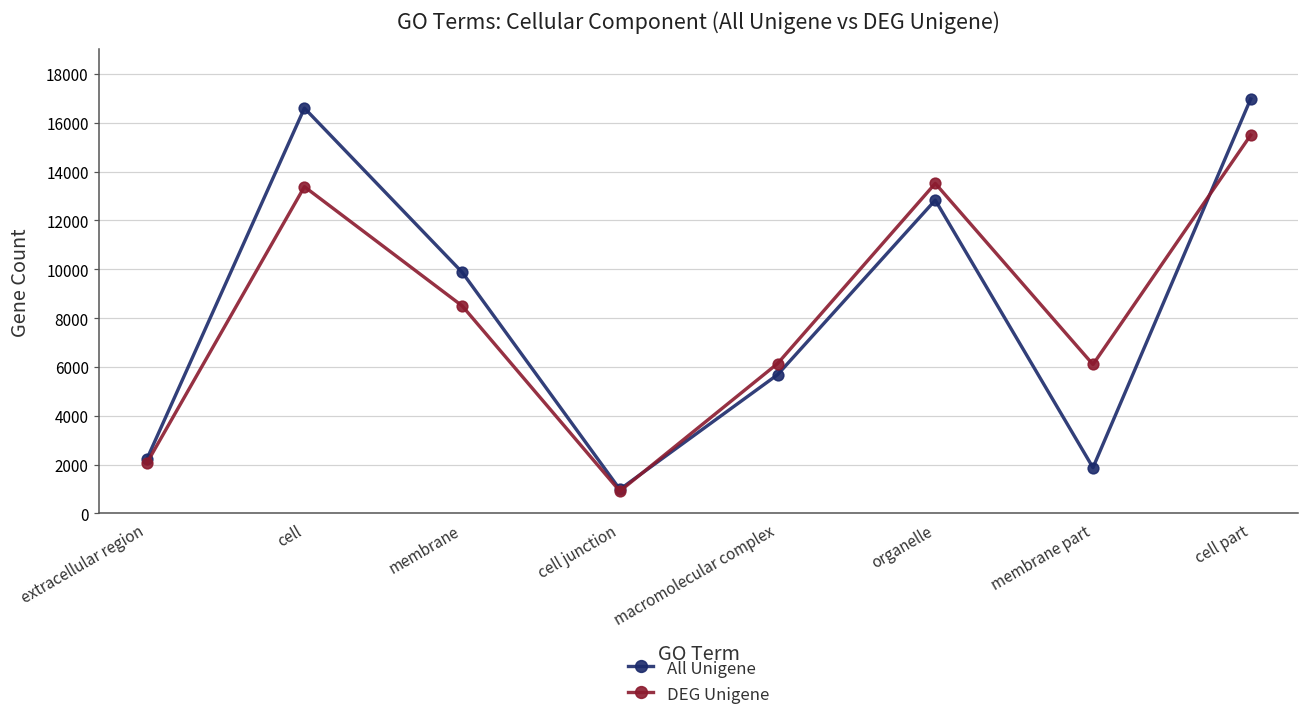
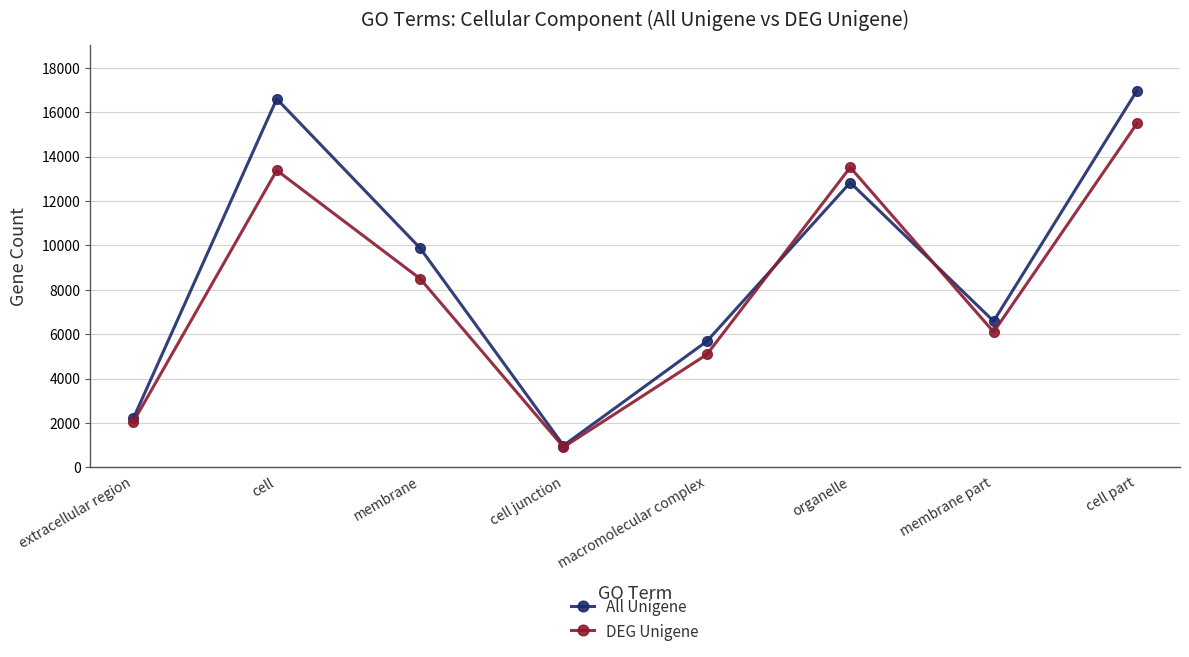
  {
    "All Unigene": {
      "extracellular region": 2200,
      "cell": 16600,
      "membrane": 9900,
      "macromolecular complex": 5700,
      "organelle": 12800,
-     "membrane part": 1900,
+     "membrane part": 6600,
      "cell part": 17000
    },
    "DEG Unigene": {
      "extracellular region": 2100,
      "cell": 13400,
      "membrane": 8500,
-     "macromolecular complex": 6100,
+     "macromolecular complex": 5100,
      "organelle": 13500,
      "membrane part": 6100,
      "cell part": 15500
    }
  }
